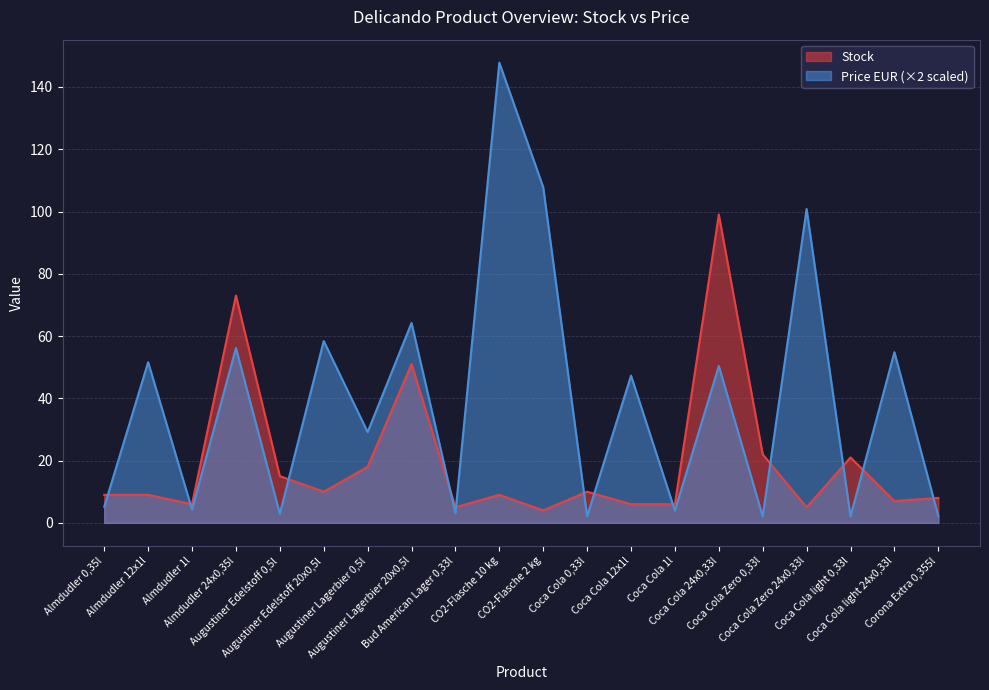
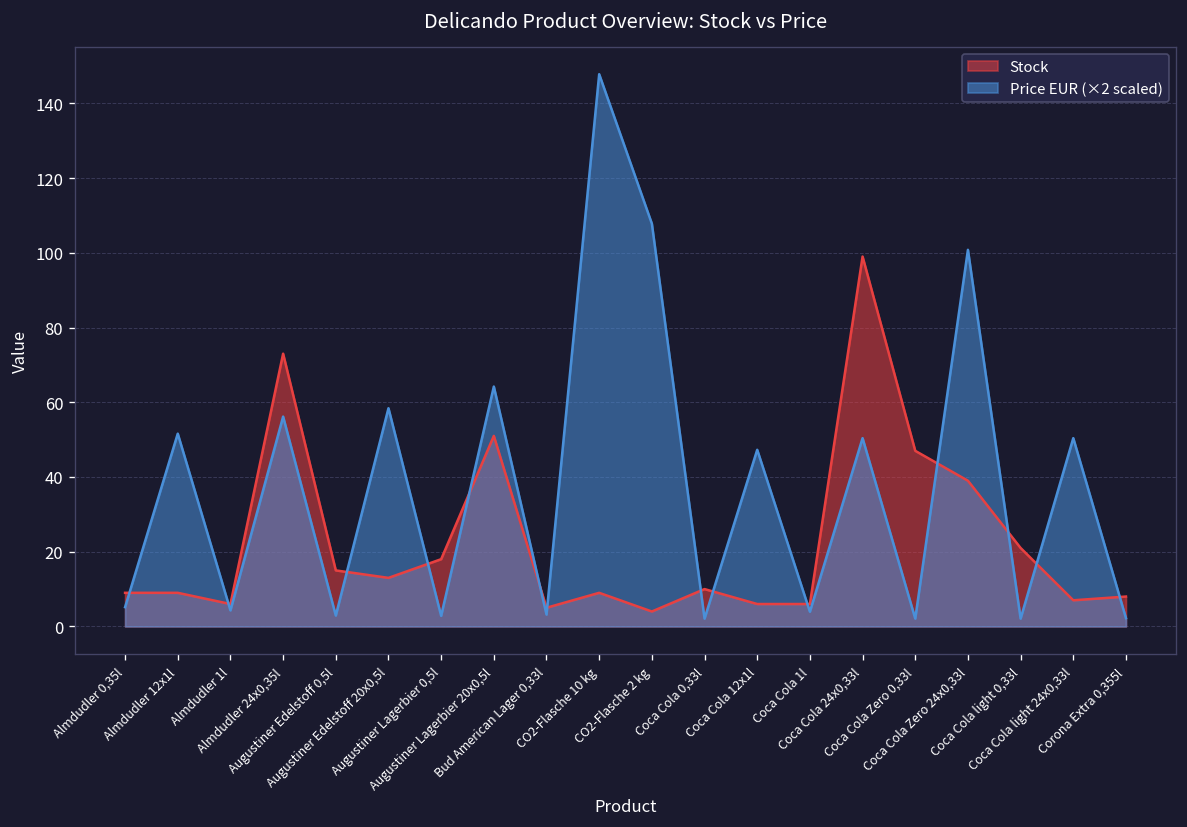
  {
    "Stock": {
      "Almdudler 0,35l": 9,
      "Almdudler 12x1l": 9,
      "Almdudler 1l": 6,
      "Almdudler 24x0,35l": 73,
      "Augustiner Edelstoff 0,5l": 15,
-     "Augustiner Edelstoff 20x0,5l": 10,
+     "Augustiner Edelstoff 20x0,5l": 13,
      "Augustiner Lagerbier 0,5l": 18,
      "Augustiner Lagerbier 20x0,5l": 51,
      "Bud American Lager 0,33l": 5,
      "CO2-Flasche 10 kg": 9,
      "CO2-Flasche 2 kg": 4,
      "Coca Cola 0,33l": 10,
      "Coca Cola 12x1l": 6,
      "Coca Cola 1l": 6,
      "Coca Cola 24x0,33l": 99,
-     "Coca Cola Zero 0,33l": 22,
-     "Coca Cola Zero 24x0,33l": 5,
+     "Coca Cola Zero 0,33l": 47,
+     "Coca Cola Zero 24x0,33l": 39,
      "Coca Cola light 0,33l": 21,
      "Coca Cola light 24x0,33l": 7,
      "Corona Extra 0,355l": 8
    },
    "Price EUR (×2 scaled)": {
      "Almdudler 0,35l": 5,
      "Almdudler 12x1l": 52,
      "Almdudler 1l": 4,
      "Almdudler 24x0,35l": 56,
      "Augustiner Edelstoff 0,5l": 3,
      "Augustiner Edelstoff 20x0,5l": 58,
-     "Augustiner Lagerbier 0,5l": 29,
+     "Augustiner Lagerbier 0,5l": 3,
      "Augustiner Lagerbier 20x0,5l": 64,
      "Bud American Lager 0,33l": 3,
      "CO2-Flasche 10 kg": 148,
      "CO2-Flasche 2 kg": 108,
      "Coca Cola 0,33l": 2,
      "Coca Cola 12x1l": 47,
      "Coca Cola 1l": 4,
      "Coca Cola 24x0,33l": 50,
      "Coca Cola Zero 0,33l": 2,
      "Coca Cola Zero 24x0,33l": 101,
      "Coca Cola light 0,33l": 2,
-     "Coca Cola light 24x0,33l": 55,
+     "Coca Cola light 24x0,33l": 50,
      "Corona Extra 0,355l": 2
    }
  }
